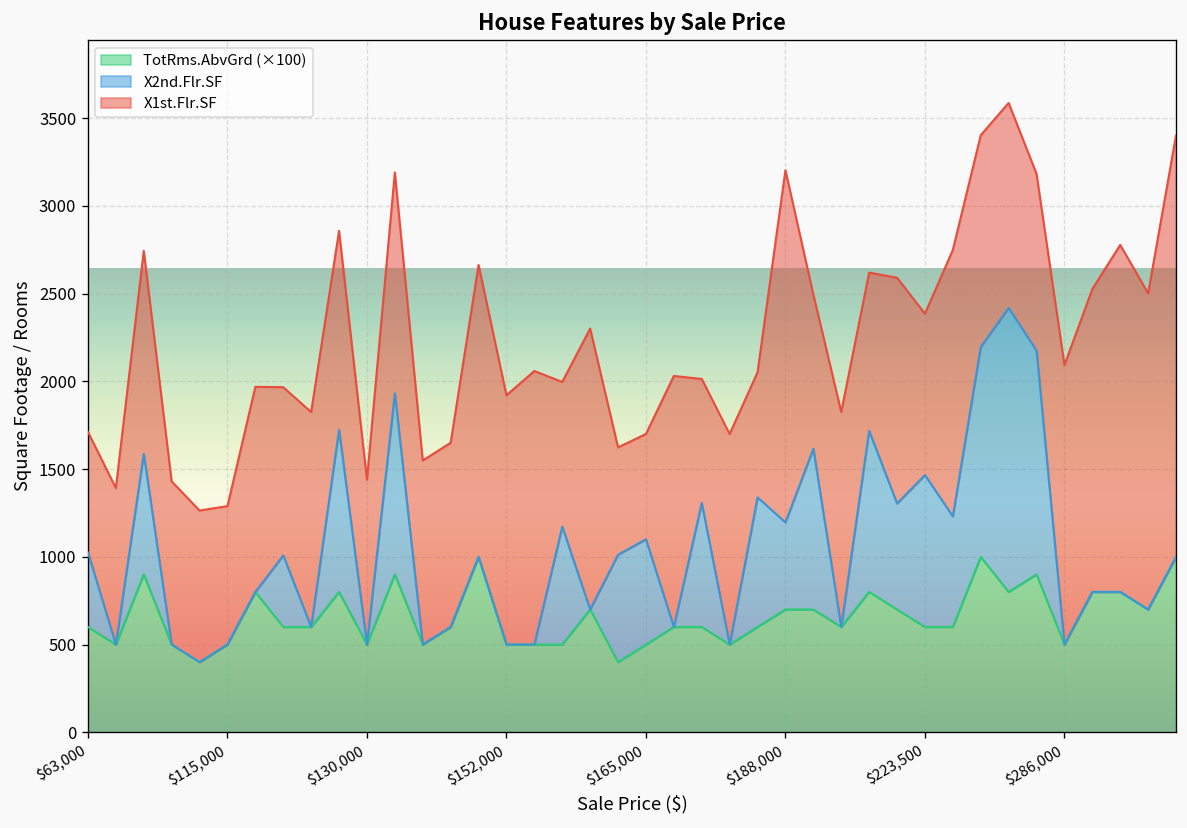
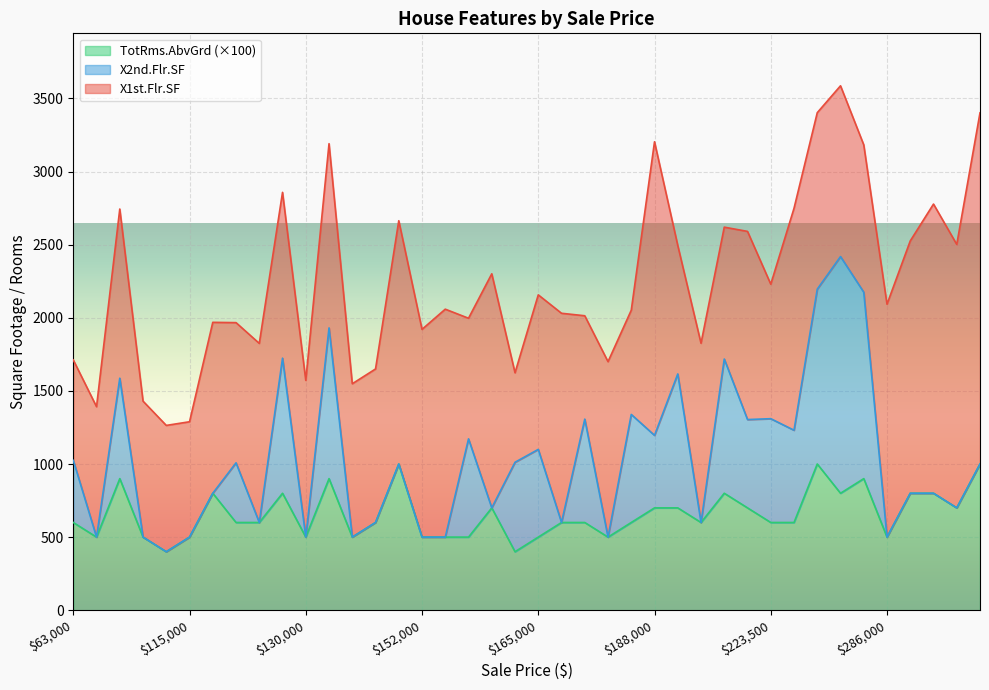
  {
    "TotRms.AbvGrd (×100)": {
      "$63,000": 600,
      "$165,000": 500,
      "$188,000": 700,
      "$223,500": 600
    },
    "X2nd.Flr.SF": {
      "$63,000": 430,
      "$165,000": 600,
      "$188,000": 500,
-     "$223,500": 870
+     "$223,500": 710
    },
    "X1st.Flr.SF": {
      "$63,000": 690,
      "$115,000": 790,
-     "$130,000": 940,
+     "$130,000": 1070,
      "$152,000": 1420,
-     "$165,000": 600,
+     "$165,000": 1060,
      "$188,000": 2010,
      "$223,500": 920,
      "$286,000": 1590
    }
  }
